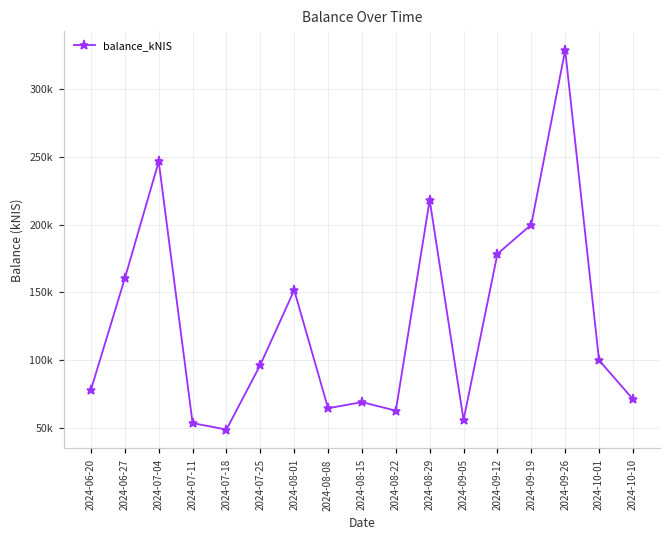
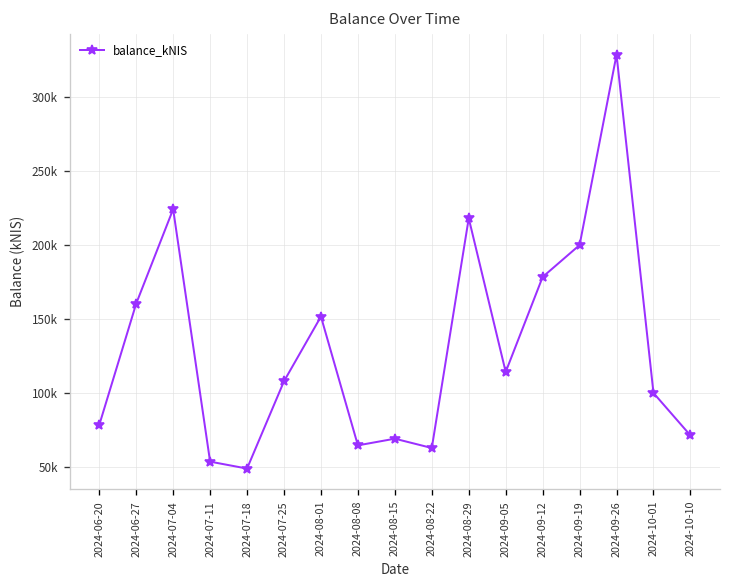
  {
    "2024-06-20": 78000,
    "2024-06-27": 160000,
-   "2024-07-04": 247000,
+   "2024-07-04": 224000,
    "2024-07-11": 54000,
    "2024-07-18": 49000,
-   "2024-07-25": 97000,
+   "2024-07-25": 108000,
    "2024-08-01": 152000,
    "2024-08-08": 65000,
    "2024-08-15": 69000,
    "2024-08-22": 63000,
    "2024-08-29": 218000,
-   "2024-09-05": 56000,
+   "2024-09-05": 114000,
    "2024-09-12": 178000,
    "2024-09-19": 200000,
    "2024-09-26": 329000,
    "2024-10-01": 100000,
    "2024-10-10": 71000
  }
